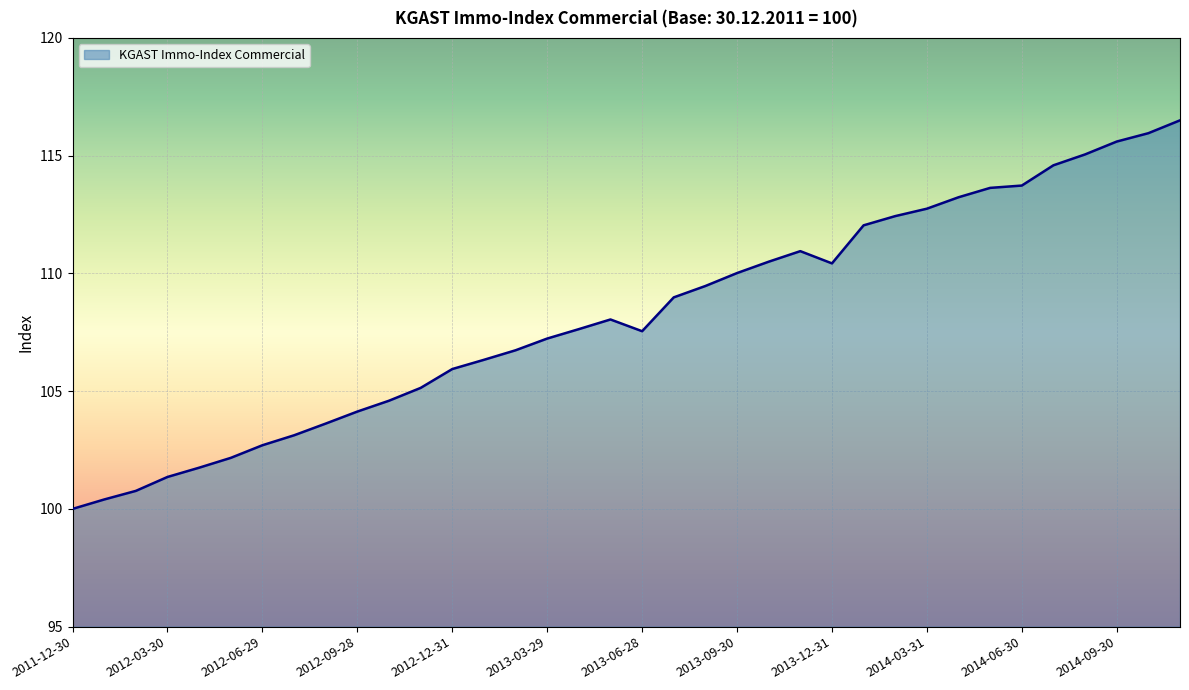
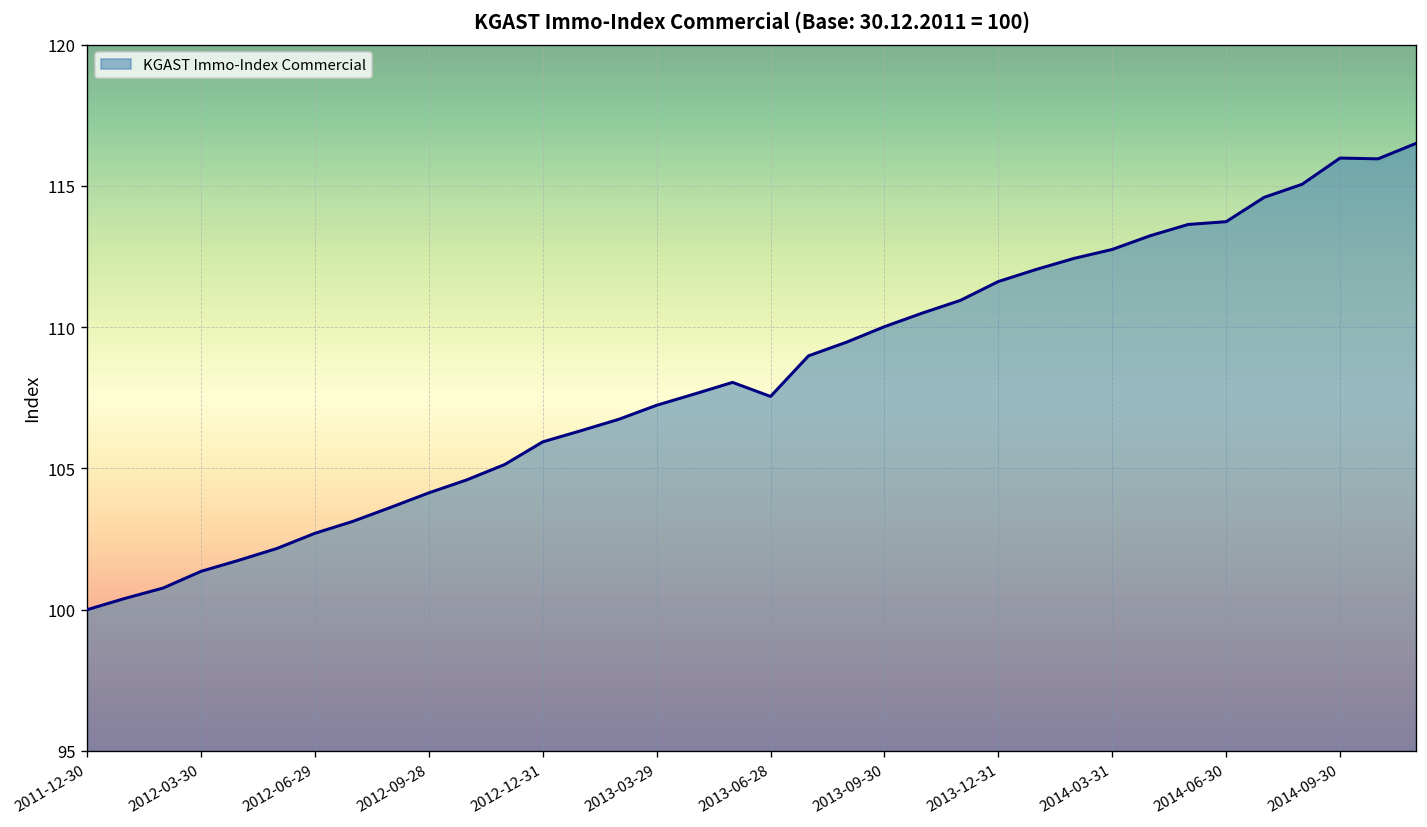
  {
    "2011-12-30": 100.0,
    "2012-03-30": 101.4,
    "2012-06-29": 102.7,
    "2012-09-28": 104.1,
    "2012-12-31": 105.9,
    "2013-03-29": 107.2,
    "2013-06-28": 107.5,
    "2013-09-30": 110.0,
-   "2013-12-31": 110.4,
+   "2013-12-31": 111.6,
    "2014-03-31": 112.7,
    "2014-06-30": 113.7,
-   "2014-09-30": 115.6
+   "2014-09-30": 116.0
  }
